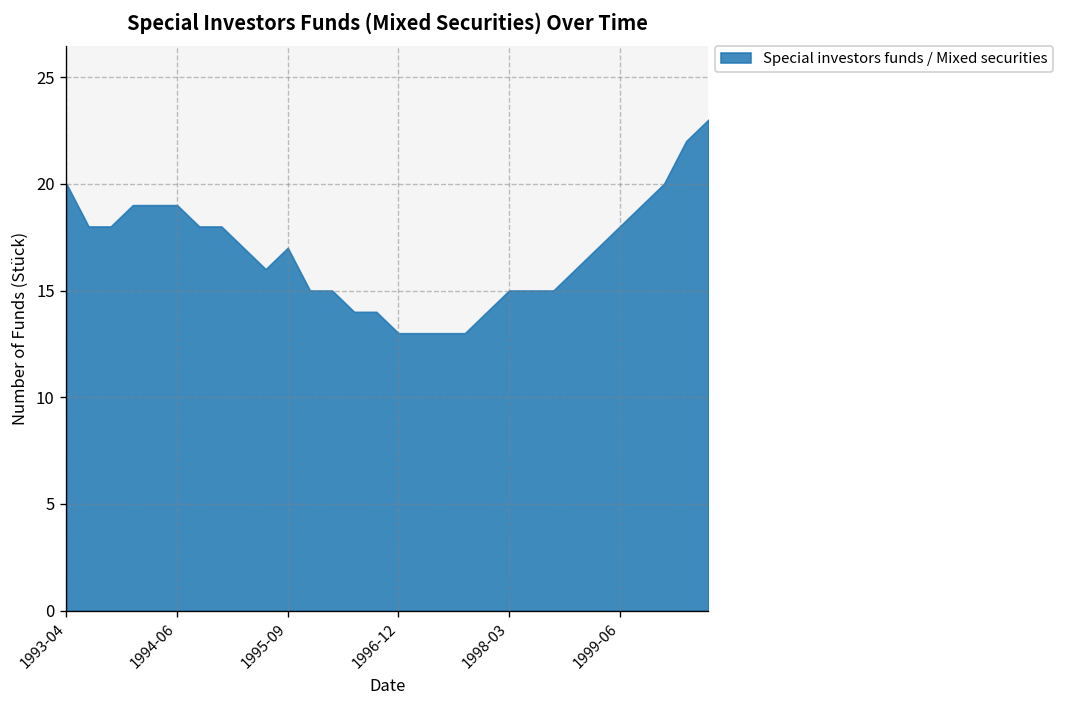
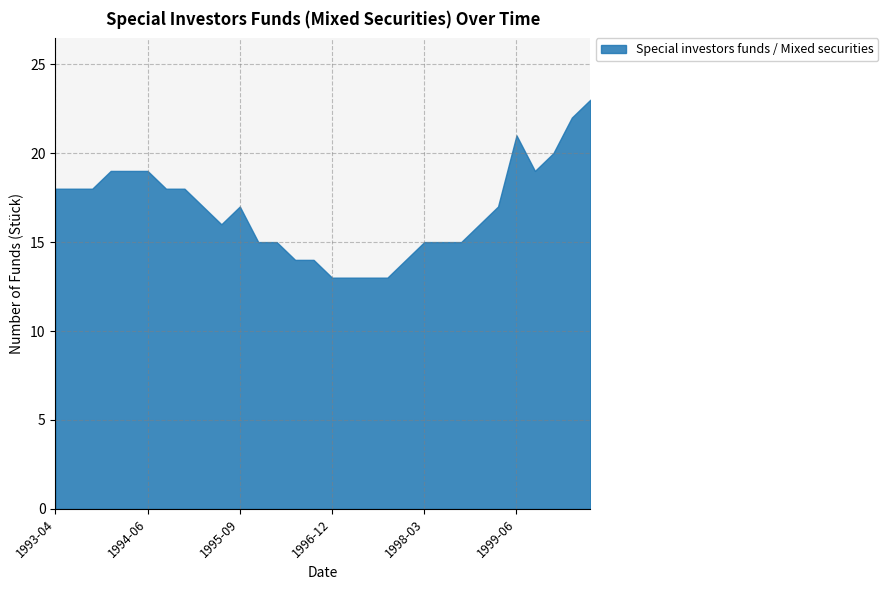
  {
-   "1993-04": 20,
+   "1993-04": 18,
    "1994-06": 19,
    "1995-09": 17,
    "1996-12": 13,
    "1998-03": 15,
-   "1999-06": 18
+   "1999-06": 21
  }
